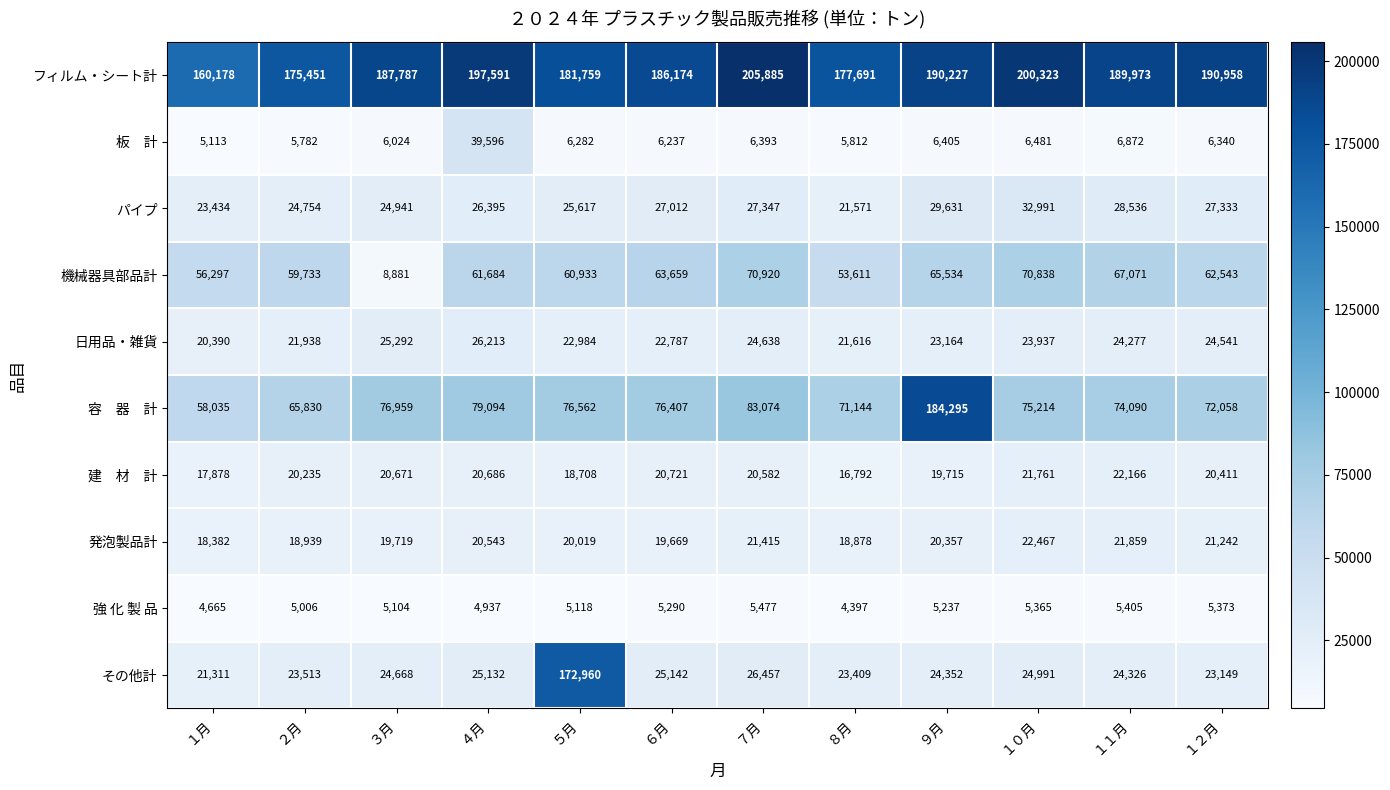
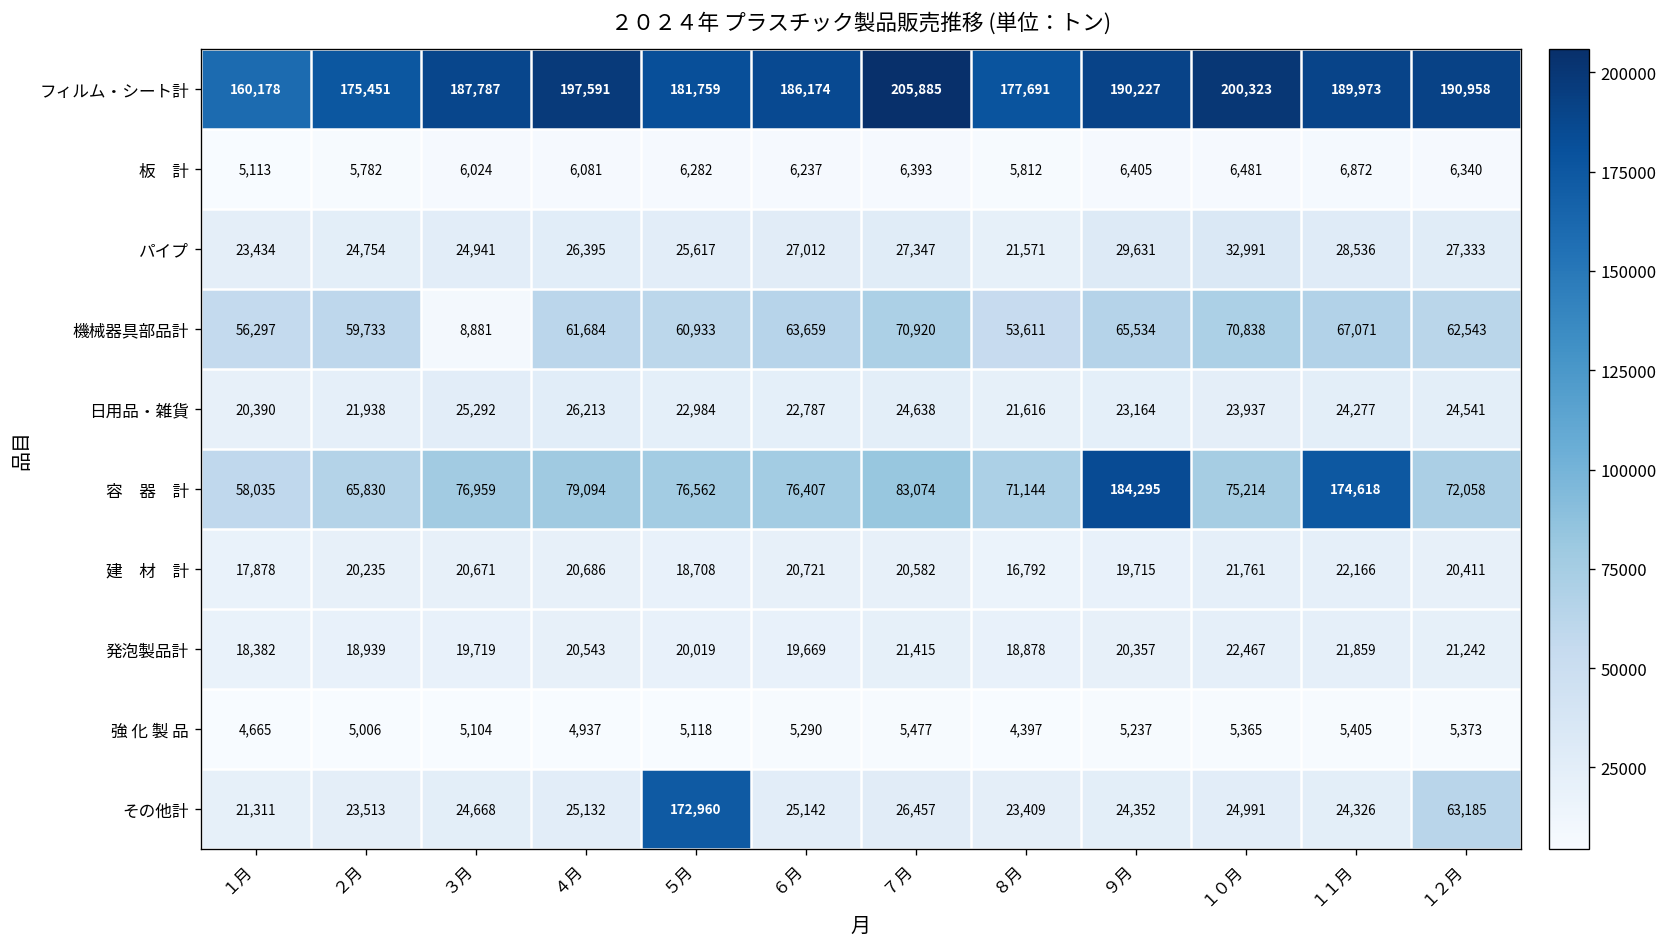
  {
    "フィルム・シート計": {
      "１月": "160,178",
      "２月": "175,451",
      "３月": "187,787",
      "４月": "197,591",
      "５月": "181,759",
      "６月": "186,174",
      "７月": "205,885",
      "８月": "177,691",
      "９月": "190,227",
      "１０月": "200,323",
      "１１月": "189,973",
      "１２月": "190,958"
    },
    "板 計": {
      "１月": "5,113",
      "２月": "5,782",
      "３月": "6,024",
-     "４月": "39,596",
+     "４月": "6,081",
      "５月": "6,282",
      "６月": "6,237",
      "７月": "6,393",
      "８月": "5,812",
      "９月": "6,405",
      "１０月": "6,481",
      "１１月": "6,872",
      "１２月": "6,340"
    },
    "パイプ": {
      "１月": "23,434",
      "２月": "24,754",
      "３月": "24,941",
      "４月": "26,395",
      "５月": "25,617",
      "６月": "27,012",
      "７月": "27,347",
      "８月": "21,571",
      "９月": "29,631",
      "１０月": "32,991",
      "１１月": "28,536",
      "１２月": "27,333"
    },
    "機械器具部品計": {
      "１月": "56,297",
      "２月": "59,733",
      "３月": "8,881",
      "４月": "61,684",
      "５月": "60,933",
      "６月": "63,659",
      "７月": "70,920",
      "８月": "53,611",
      "９月": "65,534",
      "１０月": "70,838",
      "１１月": "67,071",
      "１２月": "62,543"
    },
    "日用品・雑貨": {
      "１月": "20,390",
      "２月": "21,938",
      "３月": "25,292",
      "４月": "26,213",
      "５月": "22,984",
      "６月": "22,787",
      "７月": "24,638",
      "８月": "21,616",
      "９月": "23,164",
      "１０月": "23,937",
      "１１月": "24,277",
      "１２月": "24,541"
    },
    "容 器 計": {
      "１月": "58,035",
      "２月": "65,830",
      "３月": "76,959",
      "４月": "79,094",
      "５月": "76,562",
      "６月": "76,407",
      "７月": "83,074",
      "８月": "71,144",
      "９月": "184,295",
      "１０月": "75,214",
-     "１１月": "74,090",
+     "１１月": "174,618",
      "１２月": "72,058"
    },
    "建 材 計": {
      "１月": "17,878",
      "２月": "20,235",
      "３月": "20,671",
      "４月": "20,686",
      "５月": "18,708",
      "６月": "20,721",
      "７月": "20,582",
      "８月": "16,792",
      "９月": "19,715",
      "１０月": "21,761",
      "１１月": "22,166",
      "１２月": "20,411"
    },
    "発泡製品計": {
      "１月": "18,382",
      "２月": "18,939",
      "３月": "19,719",
      "４月": "20,543",
      "５月": "20,019",
      "６月": "19,669",
      "７月": "21,415",
      "８月": "18,878",
      "９月": "20,357",
      "１０月": "22,467",
      "１１月": "21,859",
      "１２月": "21,242"
    },
    "強 化 製 品": {
      "１月": "4,665",
      "２月": "5,006",
      "３月": "5,104",
      "４月": "4,937",
      "５月": "5,118",
      "６月": "5,290",
      "７月": "5,477",
      "８月": "4,397",
      "９月": "5,237",
      "１０月": "5,365",
      "１１月": "5,405",
      "１２月": "5,373"
    },
    "その他計": {
      "１月": "21,311",
      "２月": "23,513",
      "３月": "24,668",
      "４月": "25,132",
      "５月": "172,960",
      "６月": "25,142",
      "７月": "26,457",
      "８月": "23,409",
      "９月": "24,352",
      "１０月": "24,991",
      "１１月": "24,326",
-     "１２月": "23,149"
+     "１２月": "63,185"
    }
  }
